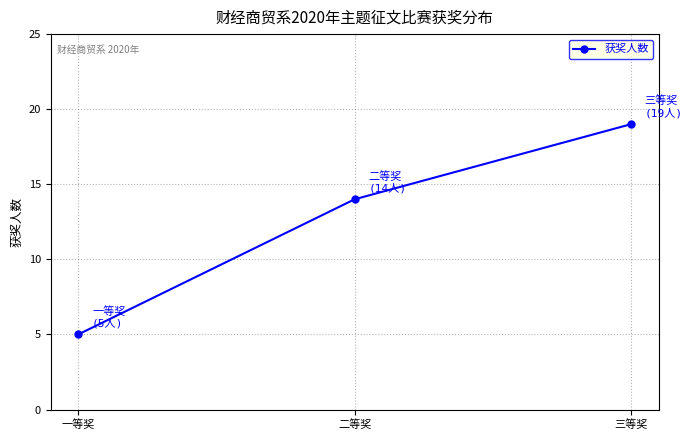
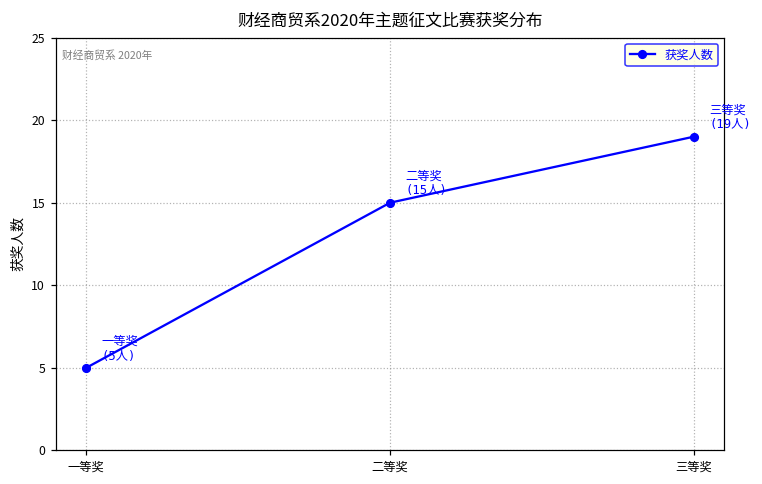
  {
    "一等奖": "(5人)",
-   "二等奖": "(14人)",
+   "二等奖": "(15人)",
    "三等奖": "(19人)"
  }
